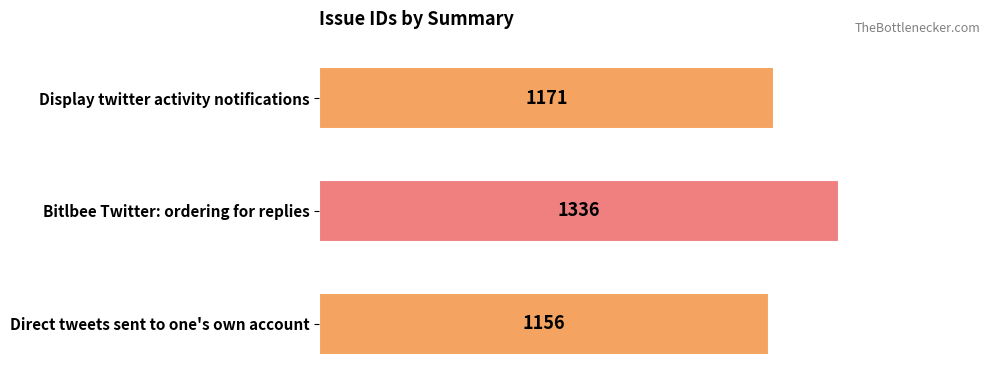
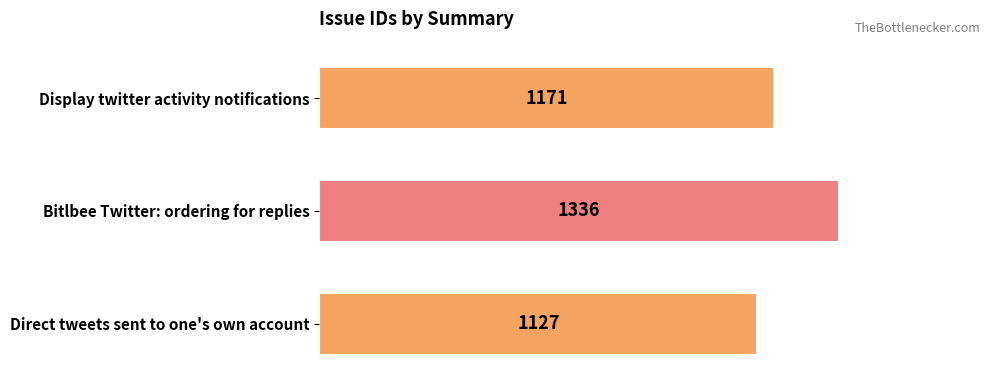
  {
    "Display twitter activity notifications": 1171,
    "Bitlbee Twitter: ordering for replies": 1336,
-   "Direct tweets sent to one's own account": 1156
+   "Direct tweets sent to one's own account": 1127
  }
